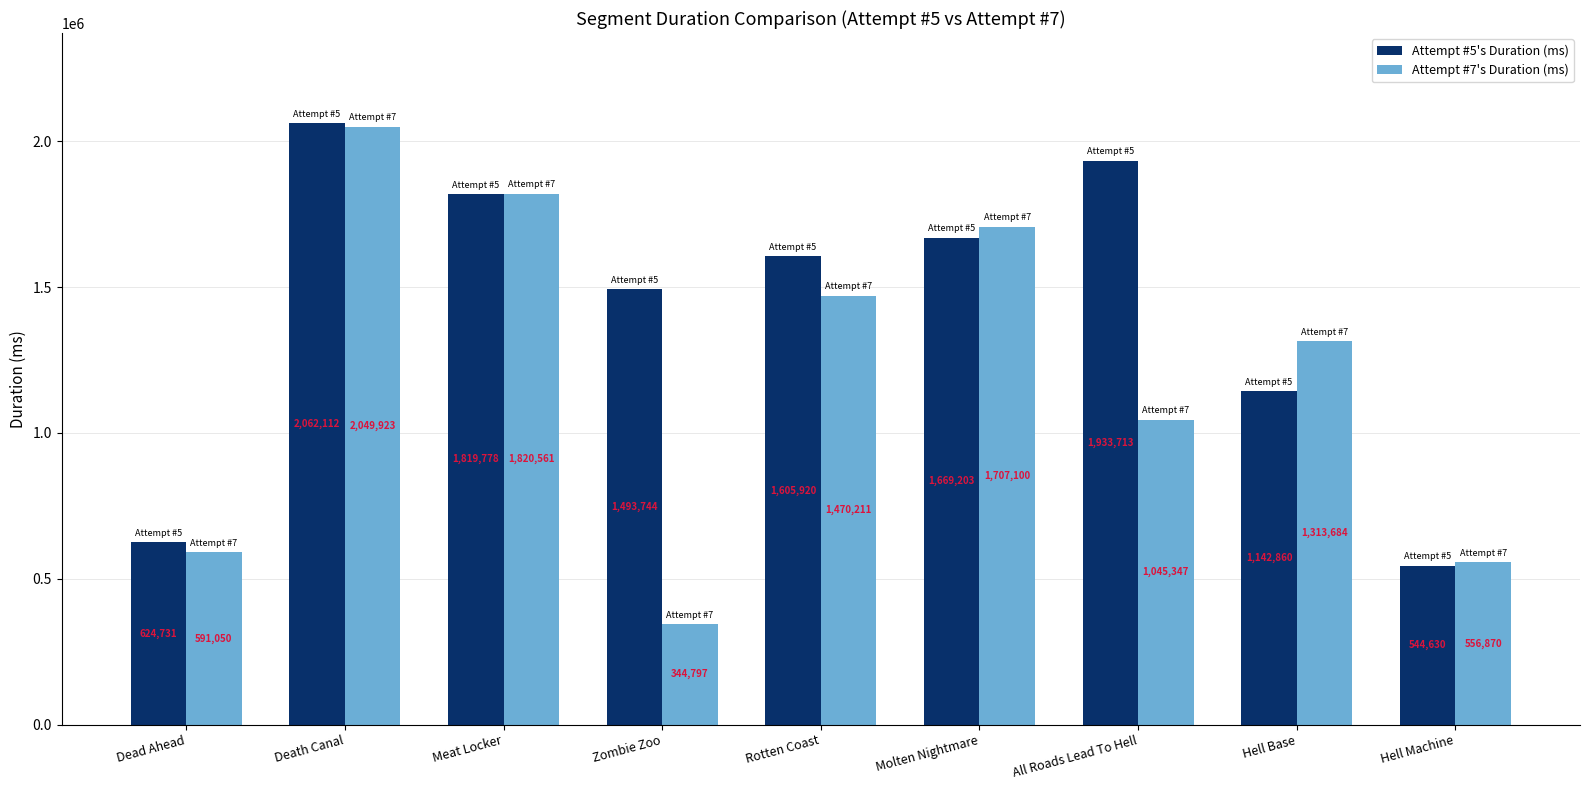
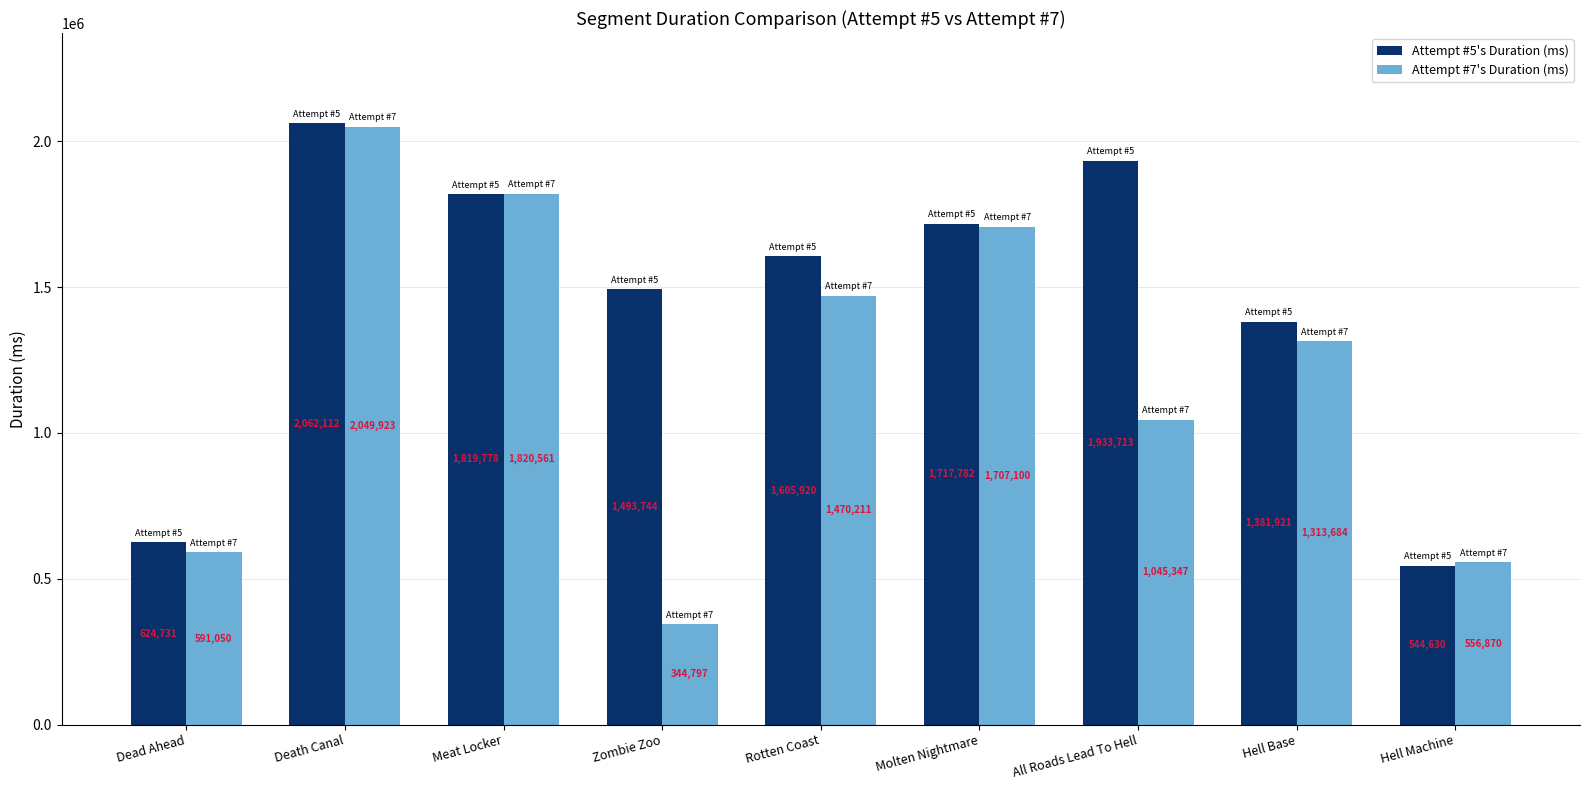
  {
    "Attempt #5's Duration (ms)": {
      "Dead Ahead": "624,731",
      "Death Canal": "2,062,112",
      "Meat Locker": "1,819,778",
      "Zombie Zoo": "1,493,744",
      "Rotten Coast": "1,605,920",
-     "Molten Nightmare": "1,669,203",
+     "Molten Nightmare": "1,717,782",
      "All Roads Lead To Hell": "1,933,713",
-     "Hell Base": "1,142,860",
+     "Hell Base": "1,381,921",
      "Hell Machine": "544,630"
    },
    "Attempt #7's Duration (ms)": {
      "Dead Ahead": "591,050",
      "Death Canal": "2,049,923",
      "Meat Locker": "1,820,561",
      "Zombie Zoo": "344,797",
      "Rotten Coast": "1,470,211",
      "Molten Nightmare": "1,707,100",
      "All Roads Lead To Hell": "1,045,347",
      "Hell Base": "1,313,684",
      "Hell Machine": "556,870"
    }
  }
